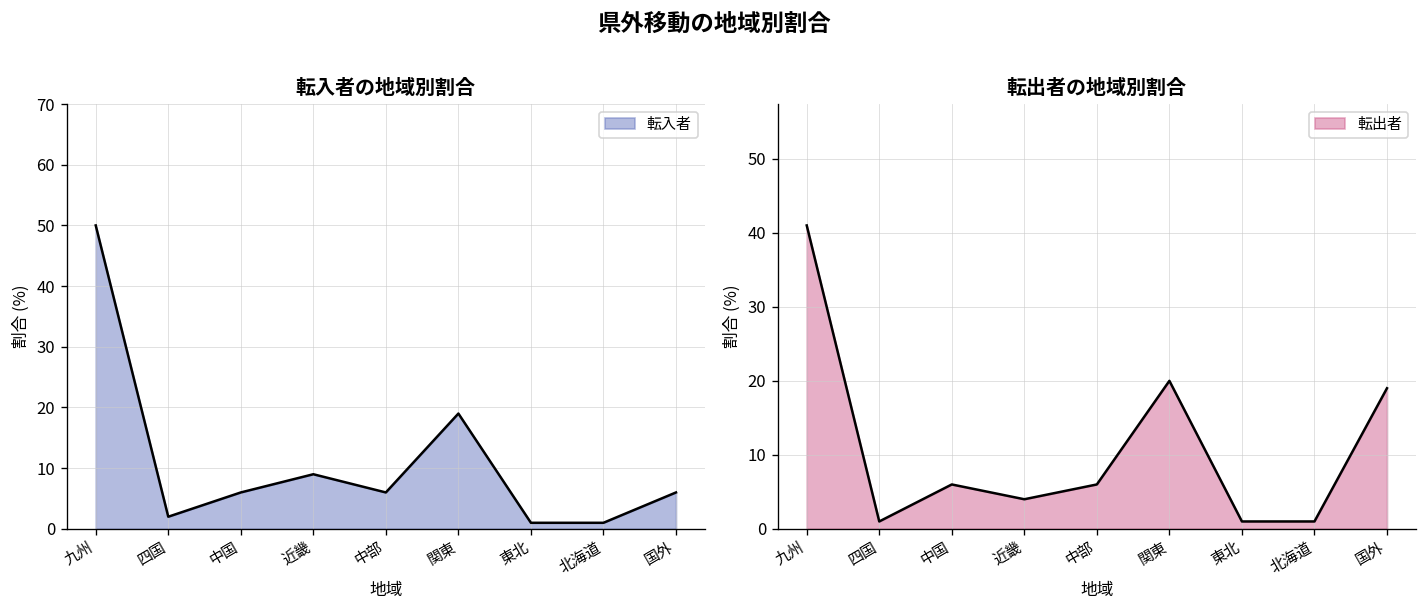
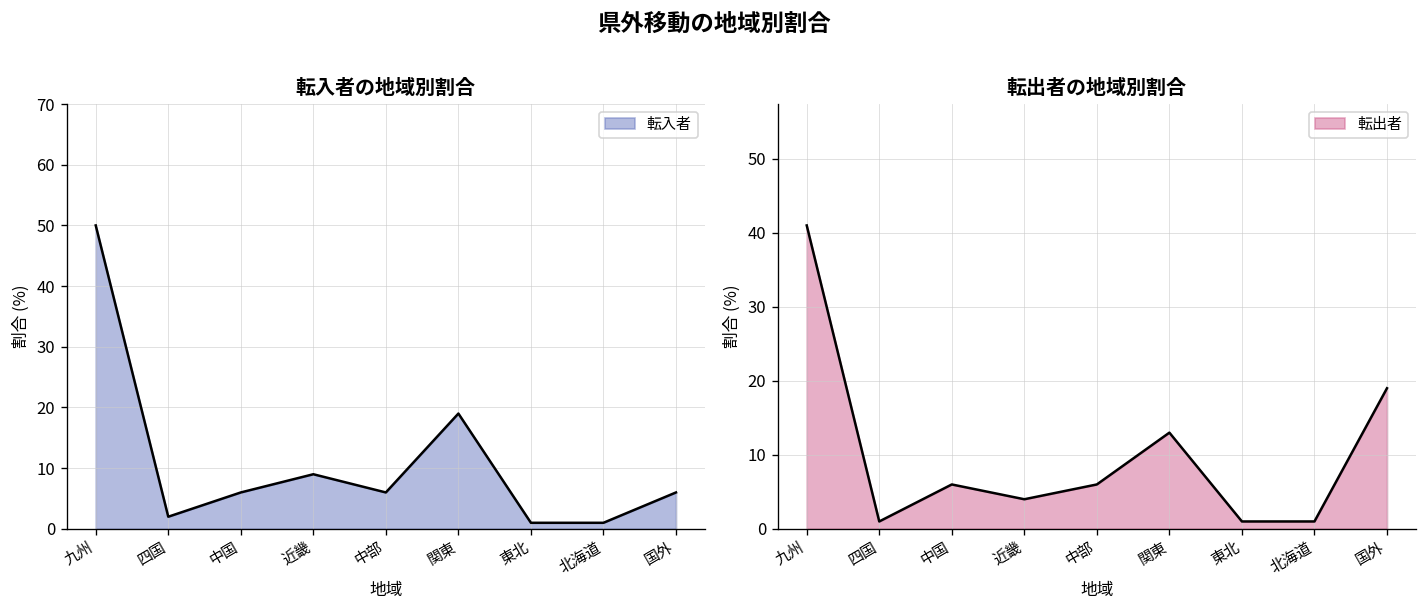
  {
    "転入者の地域別割合": {
      "九州": 50,
      "四国": 2,
      "中国": 6,
      "近畿": 9,
      "中部": 6,
      "関東": 19,
      "東北": 1,
      "北海道": 1,
      "国外": 6
    },
    "転出者の地域別割合": {
      "九州": 41,
      "四国": 1,
      "中国": 6,
      "近畿": 4,
      "中部": 6,
-     "関東": 20,
+     "関東": 13,
      "東北": 1,
      "北海道": 1,
      "国外": 19
    }
  }
